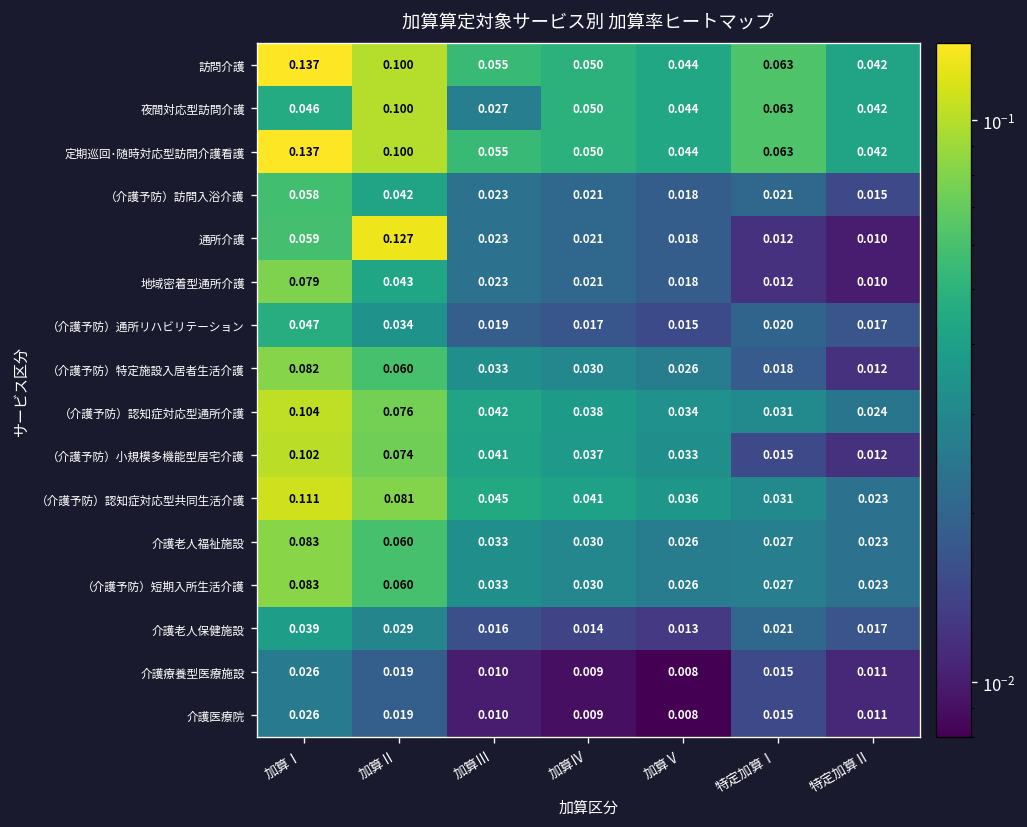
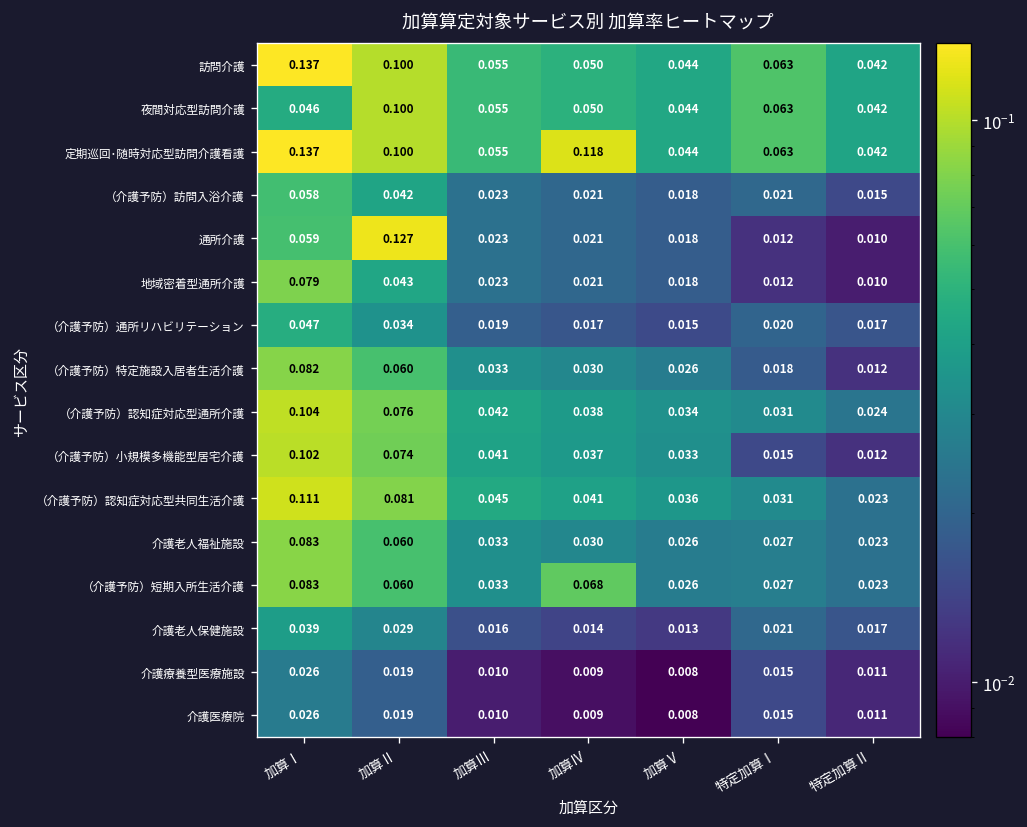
  {
    "訪問介護": {
      "加算Ⅰ": 0.137,
      "加算Ⅱ": 0.100,
      "加算Ⅲ": 0.055,
      "加算Ⅳ": 0.050,
      "加算Ⅴ": 0.044,
      "特定加算Ⅰ": 0.063,
      "特定加算Ⅱ": 0.042
    },
    "夜間対応型訪問介護": {
      "加算Ⅰ": 0.046,
      "加算Ⅱ": 0.100,
-     "加算Ⅲ": 0.027,
+     "加算Ⅲ": 0.055,
      "加算Ⅳ": 0.050,
      "加算Ⅴ": 0.044,
      "特定加算Ⅰ": 0.063,
      "特定加算Ⅱ": 0.042
    },
    "定期巡回･随時対応型訪問介護看護": {
      "加算Ⅰ": 0.137,
      "加算Ⅱ": 0.100,
      "加算Ⅲ": 0.055,
-     "加算Ⅳ": 0.050,
+     "加算Ⅳ": 0.118,
      "加算Ⅴ": 0.044,
      "特定加算Ⅰ": 0.063,
      "特定加算Ⅱ": 0.042
    },
    "（介護予防）訪問入浴介護": {
      "加算Ⅰ": 0.058,
      "加算Ⅱ": 0.042,
      "加算Ⅲ": 0.023,
      "加算Ⅳ": 0.021,
      "加算Ⅴ": 0.018,
      "特定加算Ⅰ": 0.021,
      "特定加算Ⅱ": 0.015
    },
    "通所介護": {
      "加算Ⅰ": 0.059,
      "加算Ⅱ": 0.127,
      "加算Ⅲ": 0.023,
      "加算Ⅳ": 0.021,
      "加算Ⅴ": 0.018,
      "特定加算Ⅰ": 0.012,
      "特定加算Ⅱ": 0.010
    },
    "地域密着型通所介護": {
      "加算Ⅰ": 0.079,
      "加算Ⅱ": 0.043,
      "加算Ⅲ": 0.023,
      "加算Ⅳ": 0.021,
      "加算Ⅴ": 0.018,
      "特定加算Ⅰ": 0.012,
      "特定加算Ⅱ": 0.010
    },
    "（介護予防）通所リハビリテーション": {
      "加算Ⅰ": 0.047,
      "加算Ⅱ": 0.034,
      "加算Ⅲ": 0.019,
      "加算Ⅳ": 0.017,
      "加算Ⅴ": 0.015,
      "特定加算Ⅰ": 0.020,
      "特定加算Ⅱ": 0.017
    },
    "（介護予防）特定施設入居者生活介護": {
      "加算Ⅰ": 0.082,
      "加算Ⅱ": 0.060,
      "加算Ⅲ": 0.033,
      "加算Ⅳ": 0.030,
      "加算Ⅴ": 0.026,
      "特定加算Ⅰ": 0.018,
      "特定加算Ⅱ": 0.012
    },
    "（介護予防）認知症対応型通所介護": {
      "加算Ⅰ": 0.104,
      "加算Ⅱ": 0.076,
      "加算Ⅲ": 0.042,
      "加算Ⅳ": 0.038,
      "加算Ⅴ": 0.034,
      "特定加算Ⅰ": 0.031,
      "特定加算Ⅱ": 0.024
    },
    "（介護予防）小規模多機能型居宅介護": {
      "加算Ⅰ": 0.102,
      "加算Ⅱ": 0.074,
      "加算Ⅲ": 0.041,
      "加算Ⅳ": 0.037,
      "加算Ⅴ": 0.033,
      "特定加算Ⅰ": 0.015,
      "特定加算Ⅱ": 0.012
    },
    "（介護予防）認知症対応型共同生活介護": {
      "加算Ⅰ": 0.111,
      "加算Ⅱ": 0.081,
      "加算Ⅲ": 0.045,
      "加算Ⅳ": 0.041,
      "加算Ⅴ": 0.036,
      "特定加算Ⅰ": 0.031,
      "特定加算Ⅱ": 0.023
    },
    "介護老人福祉施設": {
      "加算Ⅰ": 0.083,
      "加算Ⅱ": 0.060,
      "加算Ⅲ": 0.033,
      "加算Ⅳ": 0.030,
      "加算Ⅴ": 0.026,
      "特定加算Ⅰ": 0.027,
      "特定加算Ⅱ": 0.023
    },
    "（介護予防）短期入所生活介護": {
      "加算Ⅰ": 0.083,
      "加算Ⅱ": 0.060,
      "加算Ⅲ": 0.033,
-     "加算Ⅳ": 0.030,
+     "加算Ⅳ": 0.068,
      "加算Ⅴ": 0.026,
      "特定加算Ⅰ": 0.027,
      "特定加算Ⅱ": 0.023
    },
    "介護老人保健施設": {
      "加算Ⅰ": 0.039,
      "加算Ⅱ": 0.029,
      "加算Ⅲ": 0.016,
      "加算Ⅳ": 0.014,
      "加算Ⅴ": 0.013,
      "特定加算Ⅰ": 0.021,
      "特定加算Ⅱ": 0.017
    },
    "介護療養型医療施設": {
      "加算Ⅰ": 0.026,
      "加算Ⅱ": 0.019,
      "加算Ⅲ": 0.010,
      "加算Ⅳ": 0.009,
      "加算Ⅴ": 0.008,
      "特定加算Ⅰ": 0.015,
      "特定加算Ⅱ": 0.011
    },
    "介護医療院": {
      "加算Ⅰ": 0.026,
      "加算Ⅱ": 0.019,
      "加算Ⅲ": 0.010,
      "加算Ⅳ": 0.009,
      "加算Ⅴ": 0.008,
      "特定加算Ⅰ": 0.015,
      "特定加算Ⅱ": 0.011
    }
  }
